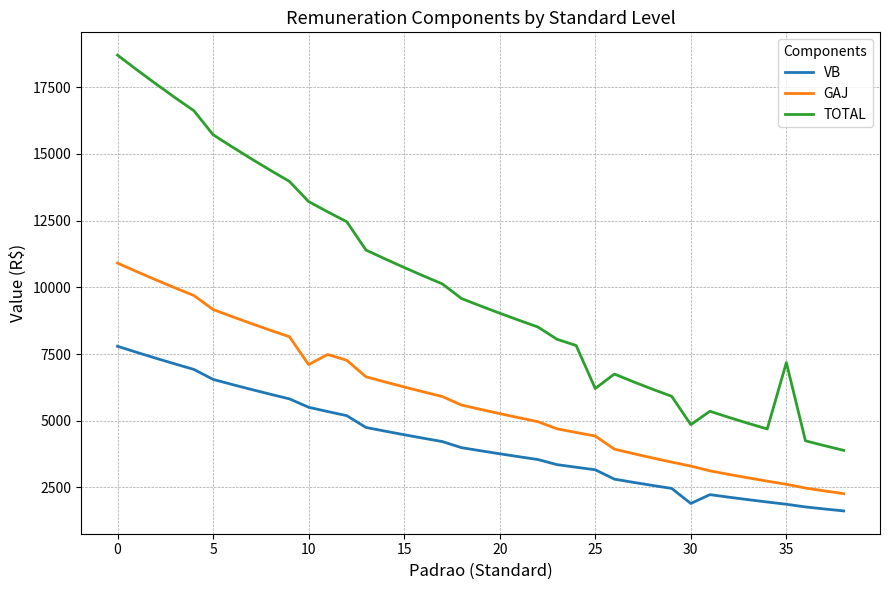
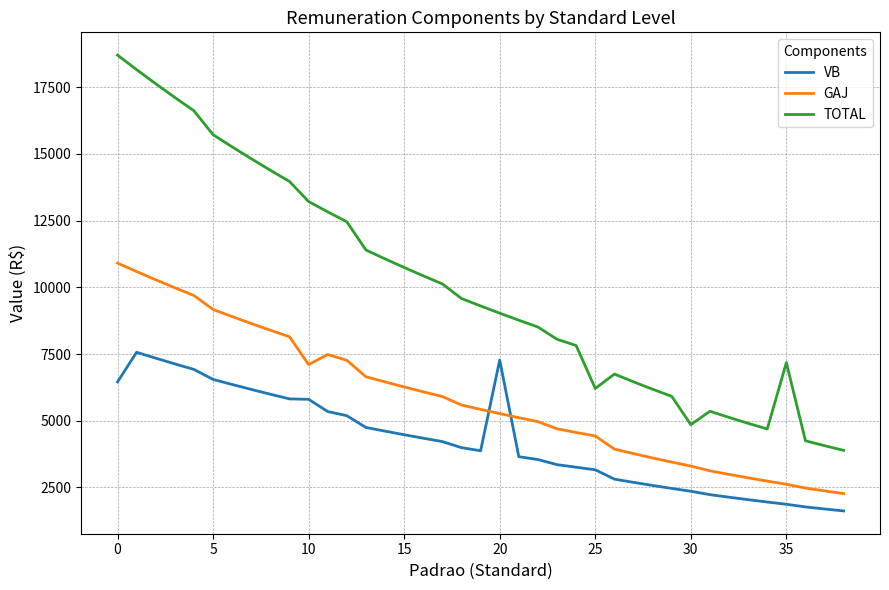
  {
    "VB": {
-     "0": 7800,
+     "0": 6500,
      "5": 6600,
-     "10": 5500,
+     "10": 5800,
      "15": 4500,
-     "20": 3800,
+     "20": 7300,
      "25": 3200,
-     "30": 1900,
+     "30": 2400,
      "35": 1900
    },
    "GAJ": {
      "0": 10900,
      "5": 9200,
      "10": 7100,
      "15": 6300,
      "20": 5300,
      "25": 4400,
      "30": 3300,
      "35": 2600
    },
    "TOTAL": {
      "0": 18700,
      "5": 15700,
      "10": 13200,
      "15": 10700,
      "20": 9000,
      "25": 6200,
      "30": 4900,
      "35": 7200
    }
  }
